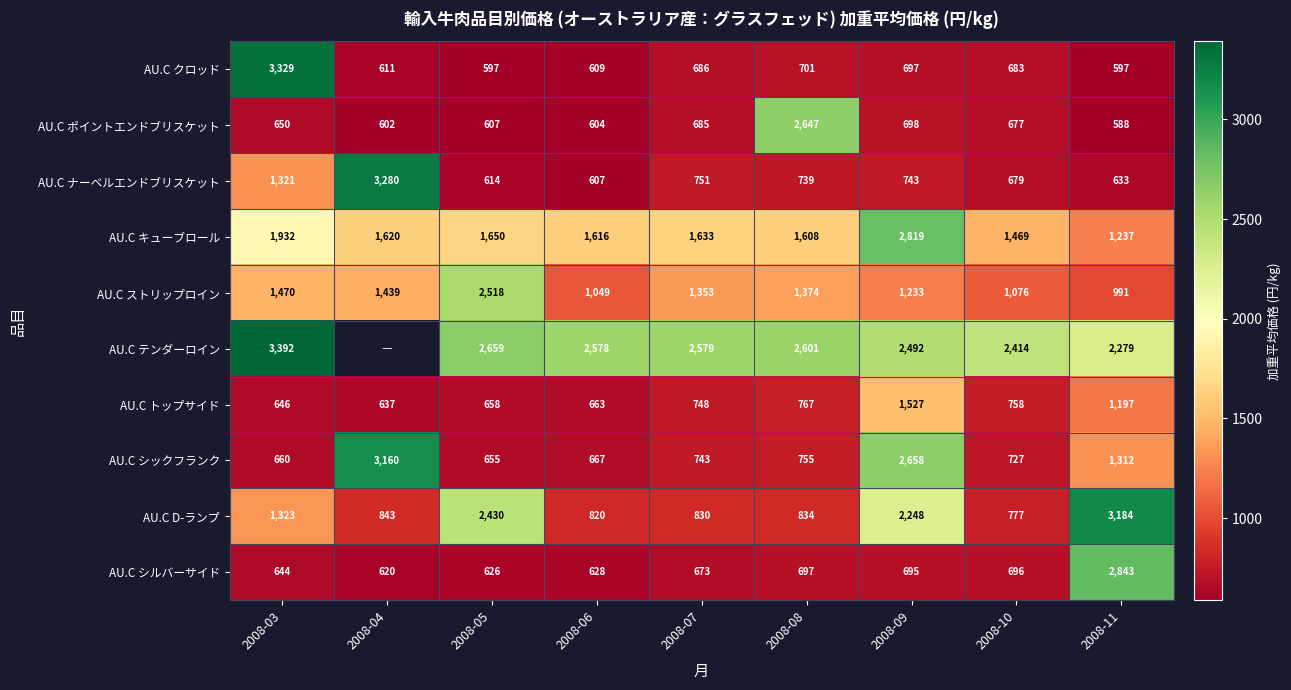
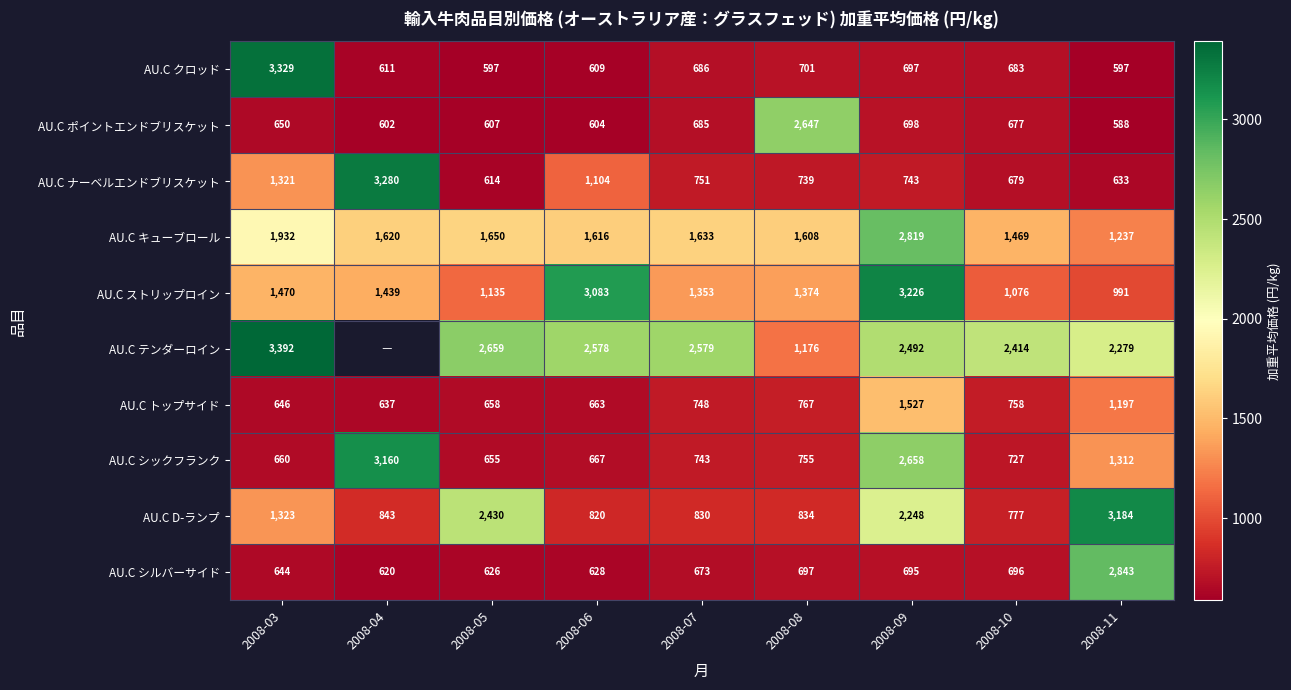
  {
    "AU.C クロッド": {
      "2008-03": "3,329",
      "2008-04": "611",
      "2008-05": "597",
      "2008-06": "609",
      "2008-07": "686",
      "2008-08": "701",
      "2008-09": "697",
      "2008-10": "683",
      "2008-11": "597"
    },
    "AU.C ポイントエンドブリスケット": {
      "2008-03": "650",
      "2008-04": "602",
      "2008-05": "607",
      "2008-06": "604",
      "2008-07": "685",
      "2008-08": "2,647",
      "2008-09": "698",
      "2008-10": "677",
      "2008-11": "588"
    },
    "AU.C ナーベルエンドブリスケット": {
      "2008-03": "1,321",
      "2008-04": "3,280",
      "2008-05": "614",
-     "2008-06": "607",
+     "2008-06": "1,104",
      "2008-07": "751",
      "2008-08": "739",
      "2008-09": "743",
      "2008-10": "679",
      "2008-11": "633"
    },
    "AU.C キューブロール": {
      "2008-03": "1,932",
      "2008-04": "1,620",
      "2008-05": "1,650",
      "2008-06": "1,616",
      "2008-07": "1,633",
      "2008-08": "1,608",
      "2008-09": "2,819",
      "2008-10": "1,469",
      "2008-11": "1,237"
    },
    "AU.C ストリップロイン": {
      "2008-03": "1,470",
      "2008-04": "1,439",
-     "2008-05": "2,518",
-     "2008-06": "1,049",
+     "2008-05": "1,135",
+     "2008-06": "3,083",
      "2008-07": "1,353",
      "2008-08": "1,374",
-     "2008-09": "1,233",
+     "2008-09": "3,226",
      "2008-10": "1,076",
      "2008-11": "991"
    },
    "AU.C テンダーロイン": {
      "2008-03": "3,392",
      "2008-05": "2,659",
      "2008-06": "2,578",
      "2008-07": "2,579",
-     "2008-08": "2,601",
+     "2008-08": "1,176",
      "2008-09": "2,492",
      "2008-10": "2,414",
      "2008-11": "2,279"
    },
    "AU.C トップサイド": {
      "2008-03": "646",
      "2008-04": "637",
      "2008-05": "658",
      "2008-06": "663",
      "2008-07": "748",
      "2008-08": "767",
      "2008-09": "1,527",
      "2008-10": "758",
      "2008-11": "1,197"
    },
    "AU.C シックフランク": {
      "2008-03": "660",
      "2008-04": "3,160",
      "2008-05": "655",
      "2008-06": "667",
      "2008-07": "743",
      "2008-08": "755",
      "2008-09": "2,658",
      "2008-10": "727",
      "2008-11": "1,312"
    },
    "AU.C D-ランプ": {
      "2008-03": "1,323",
      "2008-04": "843",
      "2008-05": "2,430",
      "2008-06": "820",
      "2008-07": "830",
      "2008-08": "834",
      "2008-09": "2,248",
      "2008-10": "777",
      "2008-11": "3,184"
    },
    "AU.C シルバーサイド": {
      "2008-03": "644",
      "2008-04": "620",
      "2008-05": "626",
      "2008-06": "628",
      "2008-07": "673",
      "2008-08": "697",
      "2008-09": "695",
      "2008-10": "696",
      "2008-11": "2,843"
    }
  }
